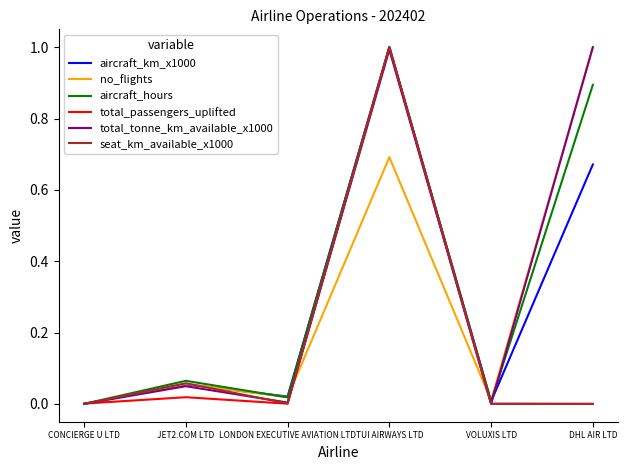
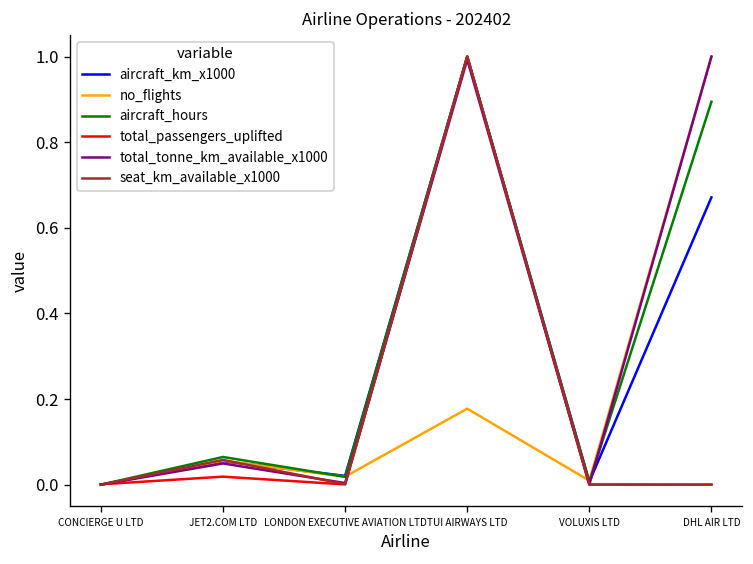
  {
    "aircraft_km_x1000": {
      "DHL AIR LTD": 0.67
    },
    "no_flights": {
-     "TUI AIRWAYS LTD": 0.69
+     "TUI AIRWAYS LTD": 0.18
    },
    "aircraft_hours": {
      "DHL AIR LTD": 0.89
    },
    "total_passengers_uplifted": {
      "JET2.COM LTD": 0.02
    }
  }
